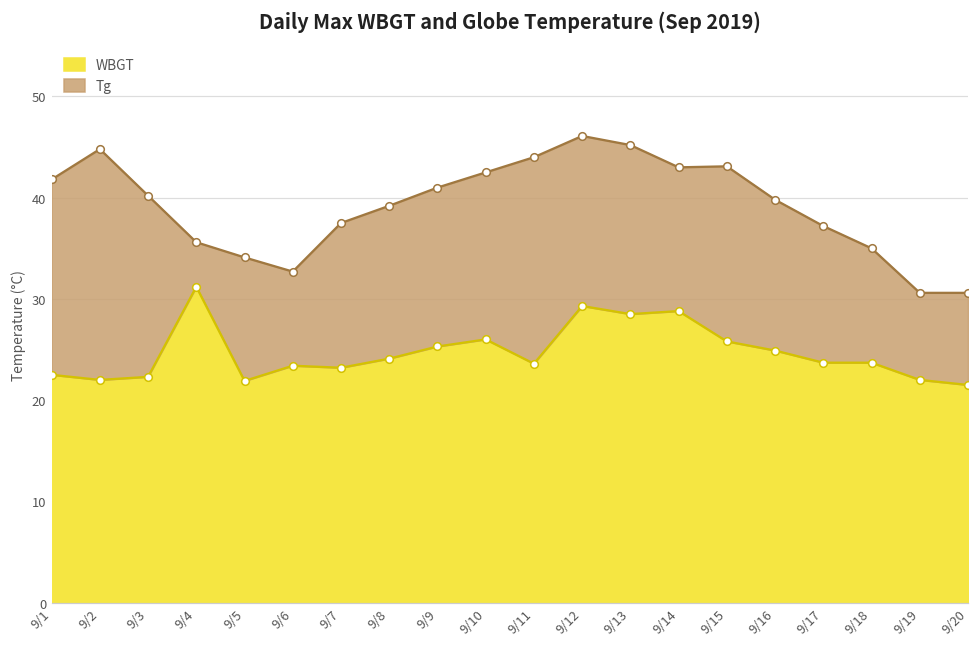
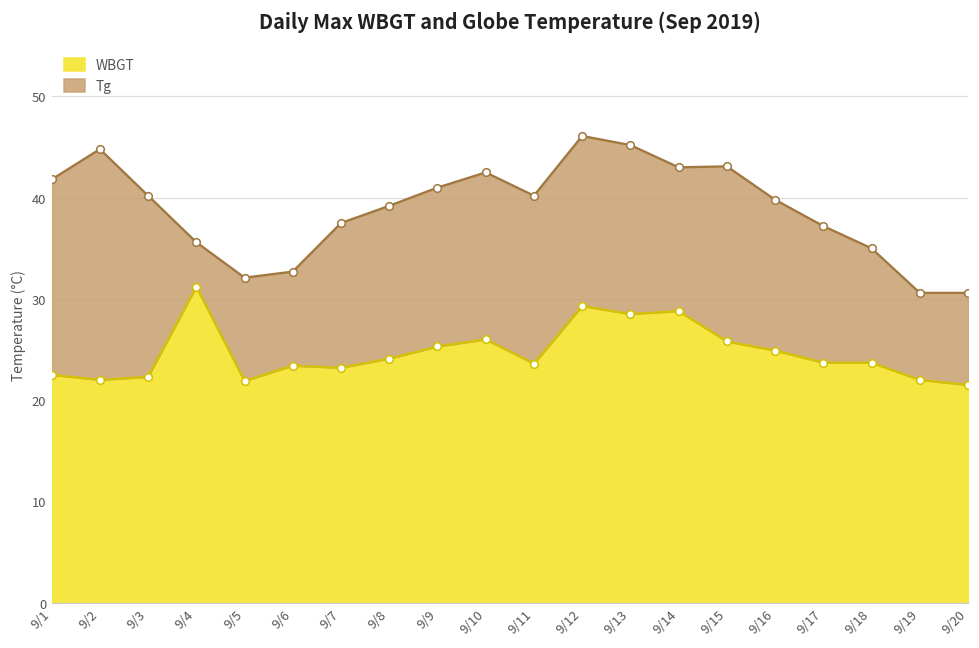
  {
    "WBGT": {
      "9/1": 23,
      "9/2": 22,
      "9/3": 22,
      "9/4": 31,
      "9/5": 22,
      "9/6": 23,
      "9/7": 23,
      "9/8": 24,
      "9/9": 25,
      "9/10": 26,
      "9/11": 24,
      "9/12": 29,
      "9/13": 29,
      "9/14": 29,
      "9/15": 26,
      "9/16": 25,
      "9/17": 24,
      "9/18": 24,
      "9/19": 22,
      "9/20": 22
    },
    "Tg": {
      "9/1": 42,
      "9/2": 45,
      "9/3": 40,
      "9/4": 36,
-     "9/5": 34,
+     "9/5": 32,
      "9/6": 33,
      "9/7": 38,
      "9/8": 39,
      "9/9": 41,
      "9/10": 43,
-     "9/11": 44,
+     "9/11": 40,
      "9/12": 46,
      "9/13": 45,
      "9/14": 43,
      "9/15": 43,
      "9/16": 40,
      "9/17": 37,
      "9/18": 35,
      "9/19": 31,
      "9/20": 31
    }
  }
